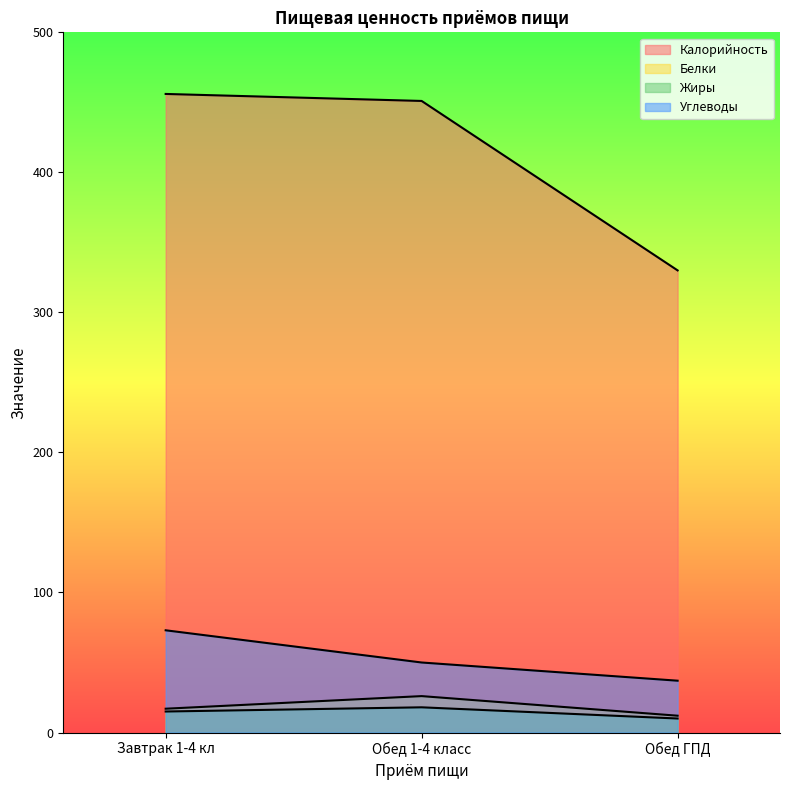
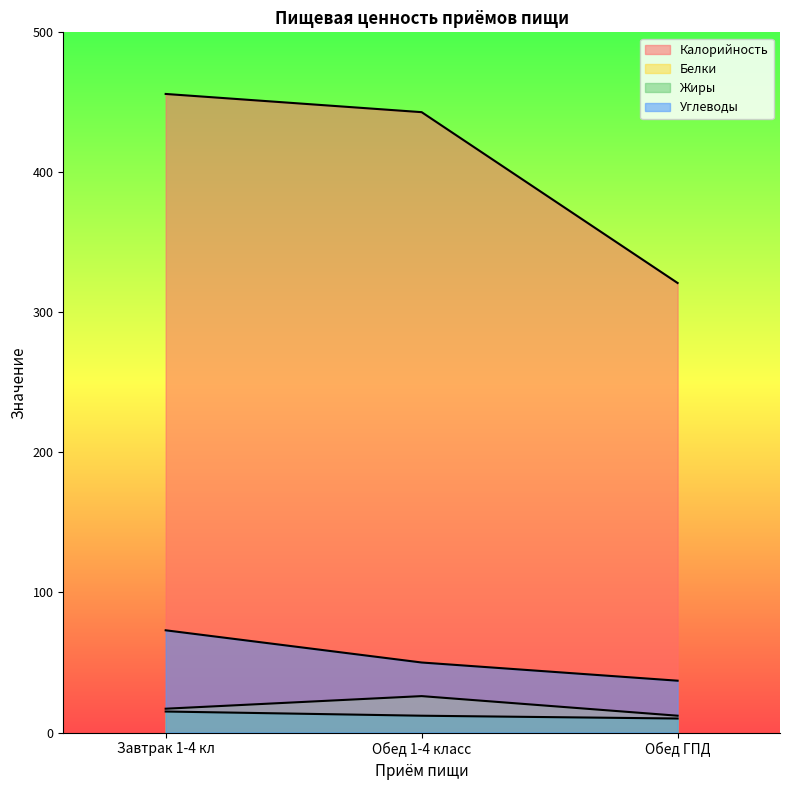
  {
    "Калорийность": {
      "Завтрак 1-4 кл": 456,
-     "Обед 1-4 класс": 451,
-     "Обед ГПД": 330
+     "Обед 1-4 класс": 443,
+     "Обед ГПД": 321
    },
    "Белки": {
      "Завтрак 1-4 кл": 17,
      "Обед 1-4 класс": 26,
      "Обед ГПД": 12
    },
    "Жиры": {
      "Завтрак 1-4 кл": 15,
-     "Обед 1-4 класс": 18,
+     "Обед 1-4 класс": 12,
      "Обед ГПД": 10
    },
    "Углеводы": {
      "Завтрак 1-4 кл": 73,
      "Обед 1-4 класс": 50,
      "Обед ГПД": 37
    }
  }
